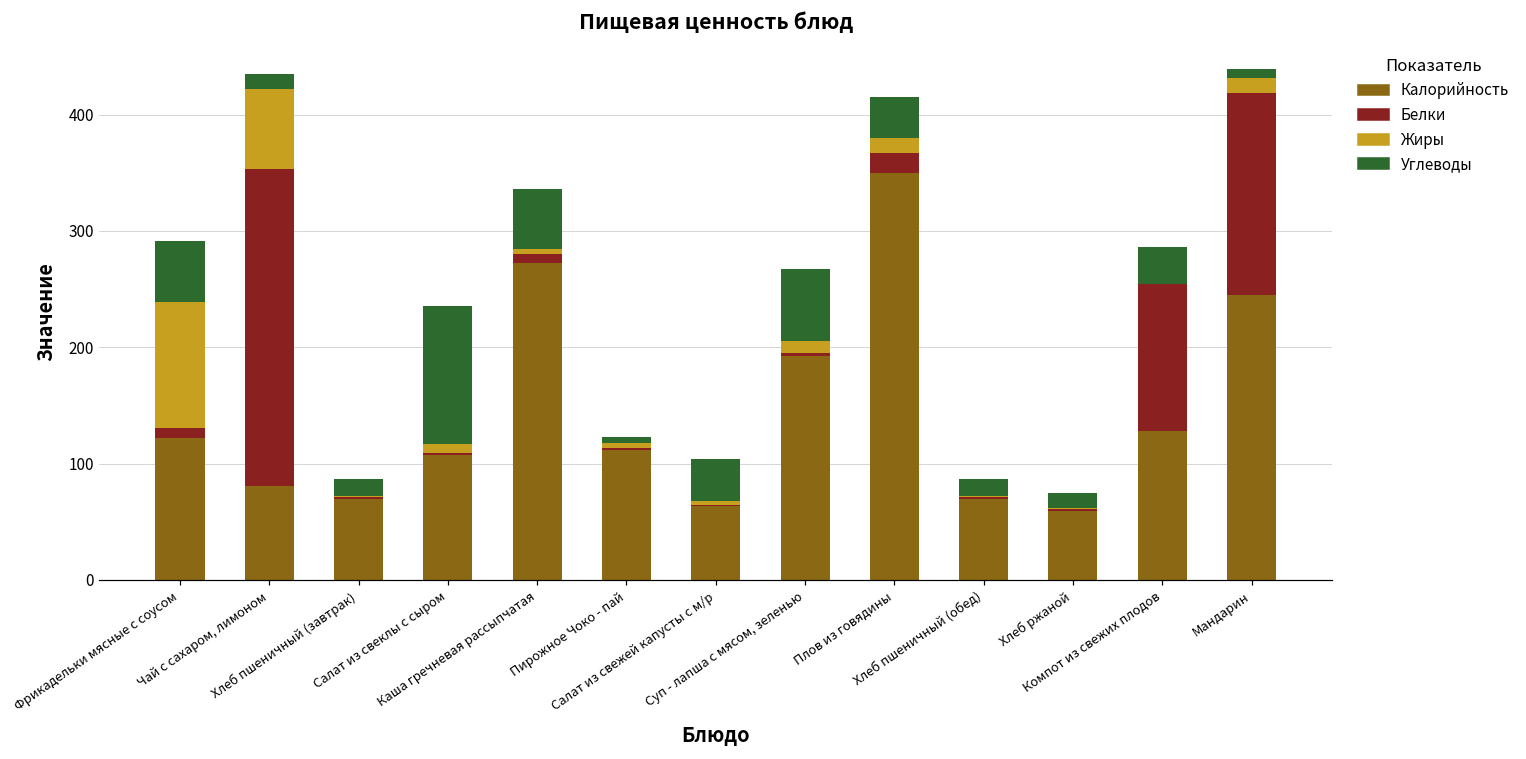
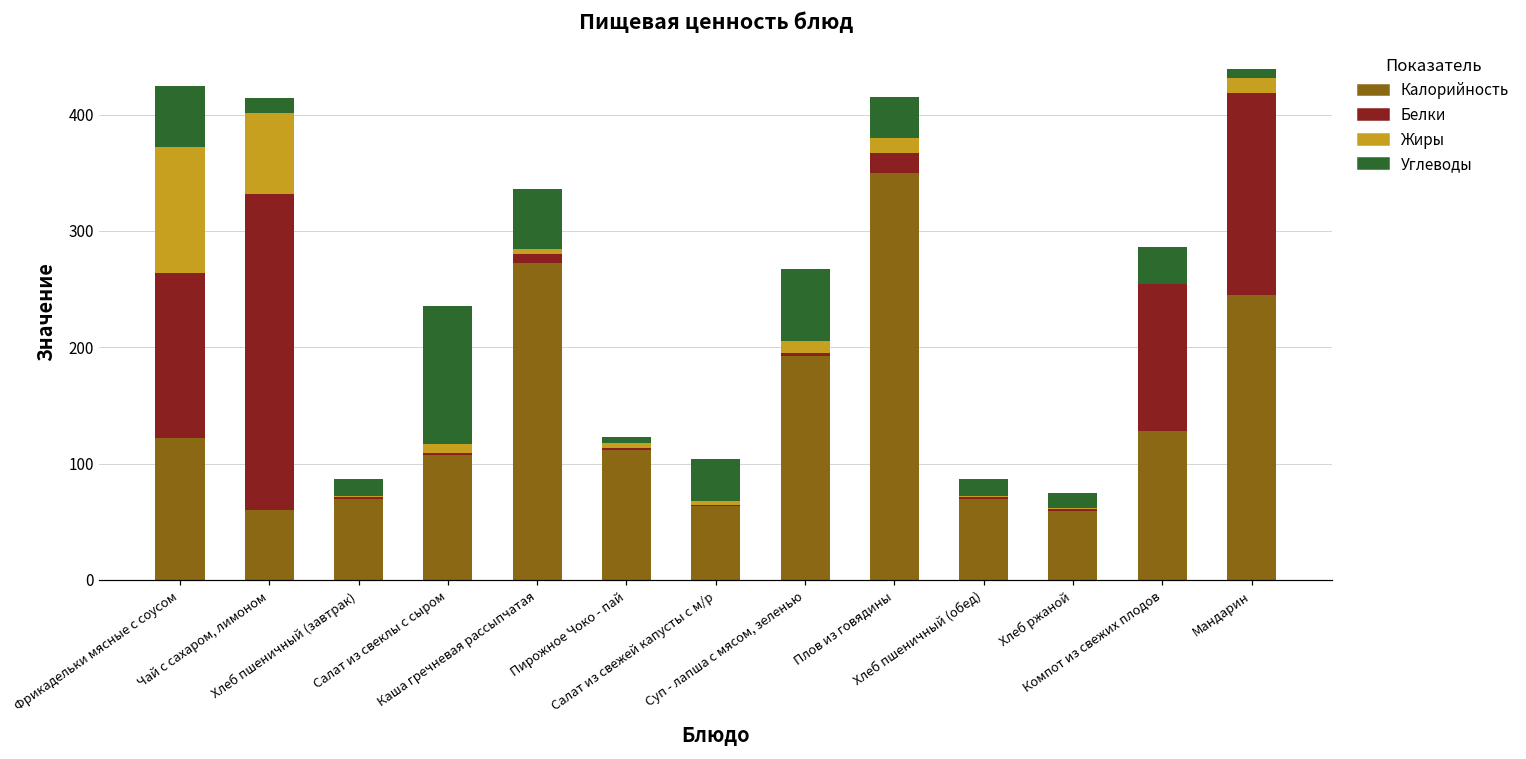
  {
    "Калорийность": {
      "Фрикадельки мясные с соусом": 122,
-     "Чай с сахаром, лимоном": 81,
+     "Чай с сахаром, лимоном": 60,
      "Хлеб пшеничный (завтрак)": 69,
      "Салат из свеклы с сыром": 107,
      "Каша гречневая рассыпчатая": 273,
      "Пирожное Чоко - пай": 112,
      "Салат из свежей капусты с м/р": 63,
      "Суп - лапша с мясом, зеленью": 192,
      "Плов из говядины": 350,
      "Хлеб пшеничный (обед)": 69,
      "Хлеб ржаной": 59,
      "Компот из свежих плодов": 128,
      "Мандарин": 245
    },
    "Белки": {
-     "Фрикадельки мясные с соусом": 8,
+     "Фрикадельки мясные с соусом": 142,
      "Чай с сахаром, лимоном": 272,
      "Каша гречневая рассыпчатая": 7,
      "Суп - лапша с мясом, зеленью": 3,
      "Плов из говядины": 17,
      "Хлеб ржаной": 2,
      "Компот из свежих плодов": 126,
      "Мандарин": 174
    },
    "Жиры": {
      "Фрикадельки мясные с соусом": 109,
      "Чай с сахаром, лимоном": 69,
      "Салат из свеклы с сыром": 8,
      "Каша гречневая рассыпчатая": 5,
      "Пирожное Чоко - пай": 5,
      "Салат из свежей капусты с м/р": 4,
      "Суп - лапша с мясом, зеленью": 10,
      "Плов из говядины": 13,
      "Компот из свежих плодов": 0,
      "Мандарин": 13
    },
    "Углеводы": {
      "Фрикадельки мясные с соусом": 52,
      "Чай с сахаром, лимоном": 13,
      "Хлеб пшеничный (завтрак)": 15,
      "Салат из свеклы с сыром": 119,
      "Каша гречневая рассыпчатая": 51,
      "Пирожное Чоко - пай": 5,
      "Салат из свежей капусты с м/р": 36,
      "Суп - лапша с мясом, зеленью": 62,
      "Плов из говядины": 36,
      "Хлеб пшеничный (обед)": 15,
      "Хлеб ржаной": 13,
      "Компот из свежих плодов": 32,
      "Мандарин": 8
    }
  }
